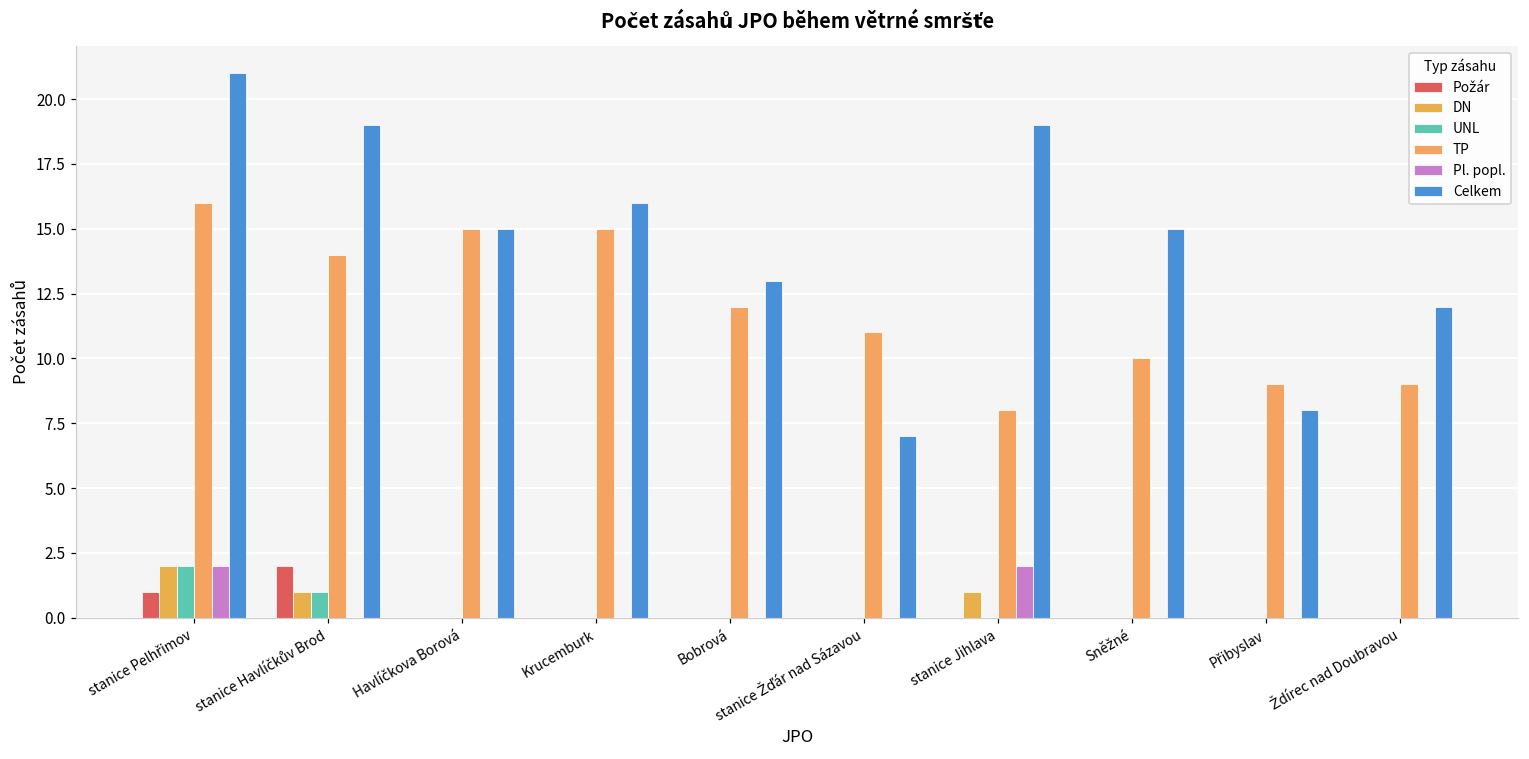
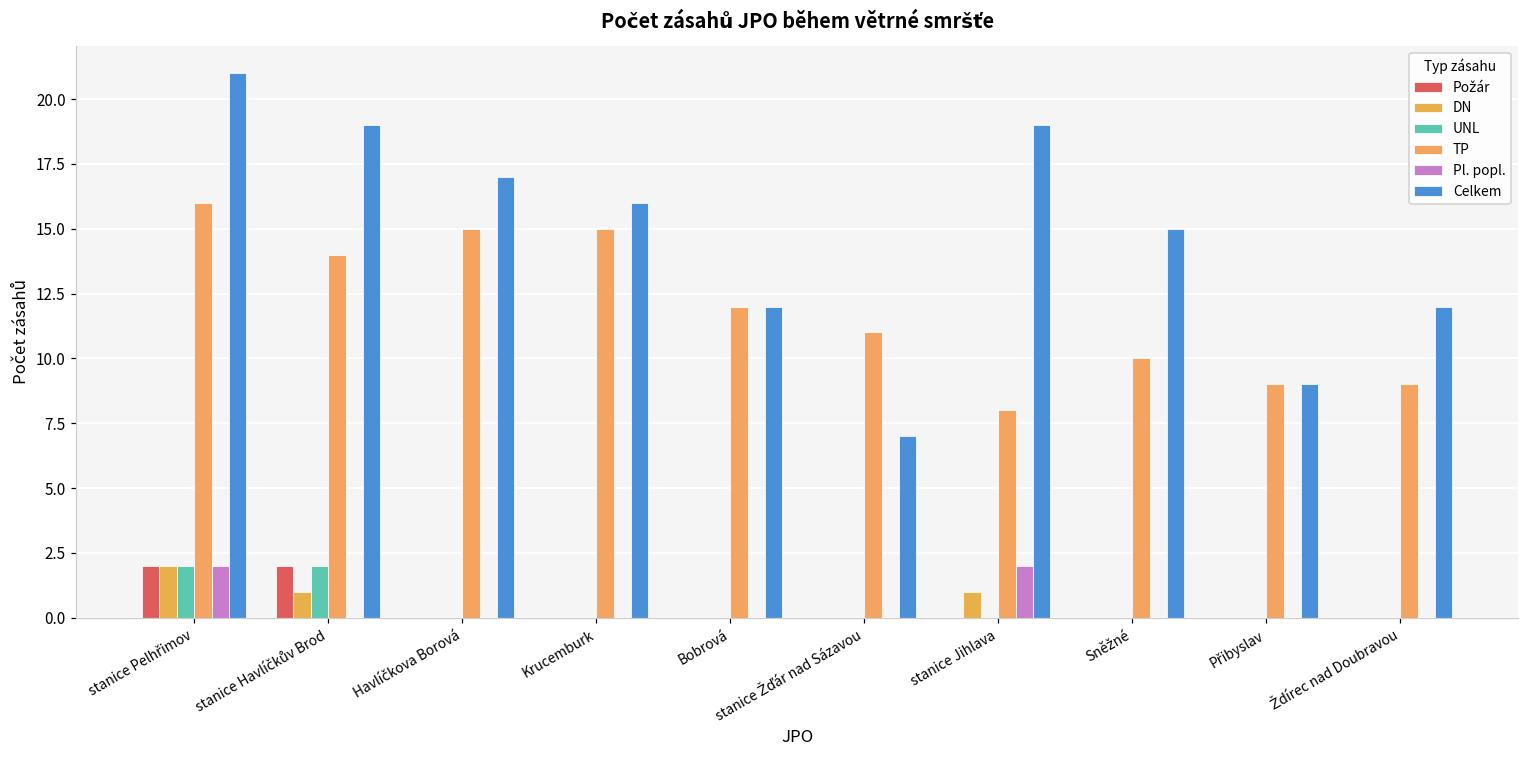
  {
    "Požár": {
-     "stanice Pelhřimov": 1,
+     "stanice Pelhřimov": 2,
      "stanice Havlíčkův Brod": 2,
      "Havlíčkova Borová": 0,
      "Krucemburk": 0,
      "Bobrová": 0,
      "stanice Žďár nad Sázavou": 0,
      "stanice Jihlava": 0,
      "Sněžné": 0,
      "Přibyslav": 0,
      "Ždírec nad Doubravou": 0
    },
    "UNL": {
      "stanice Pelhřimov": 2,
-     "stanice Havlíčkův Brod": 1,
+     "stanice Havlíčkův Brod": 2,
      "Havlíčkova Borová": 0,
      "Krucemburk": 0,
      "Bobrová": 0,
      "stanice Žďár nad Sázavou": 0,
      "stanice Jihlava": 0,
      "Sněžné": 0,
      "Přibyslav": 0,
      "Ždírec nad Doubravou": 0
    },
    "Pl. popl.": {
      "stanice Pelhřimov": 2,
      "stanice Havlíčkův Brod": 0,
      "Havlíčkova Borová": 0,
      "Krucemburk": 0,
      "Bobrová": 0,
      "stanice Žďár nad Sázavou": 0,
      "stanice Jihlava": 2,
      "Sněžné": 0,
      "Přibyslav": 0,
      "Ždírec nad Doubravou": 0
    },
    "Celkem": {
      "stanice Pelhřimov": 21,
      "stanice Havlíčkův Brod": 19,
-     "Havlíčkova Borová": 15,
+     "Havlíčkova Borová": 17,
      "Krucemburk": 16,
-     "Bobrová": 13,
+     "Bobrová": 12,
      "stanice Žďár nad Sázavou": 7,
      "stanice Jihlava": 19,
      "Sněžné": 15,
-     "Přibyslav": 8,
+     "Přibyslav": 9,
      "Ždírec nad Doubravou": 12
    }
  }
